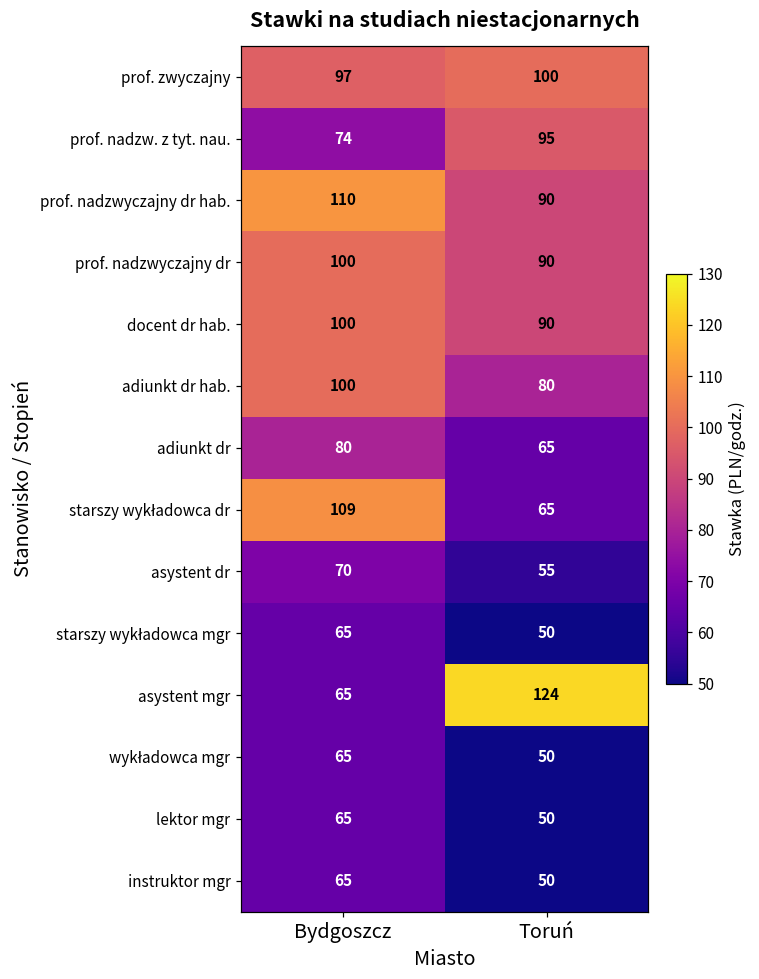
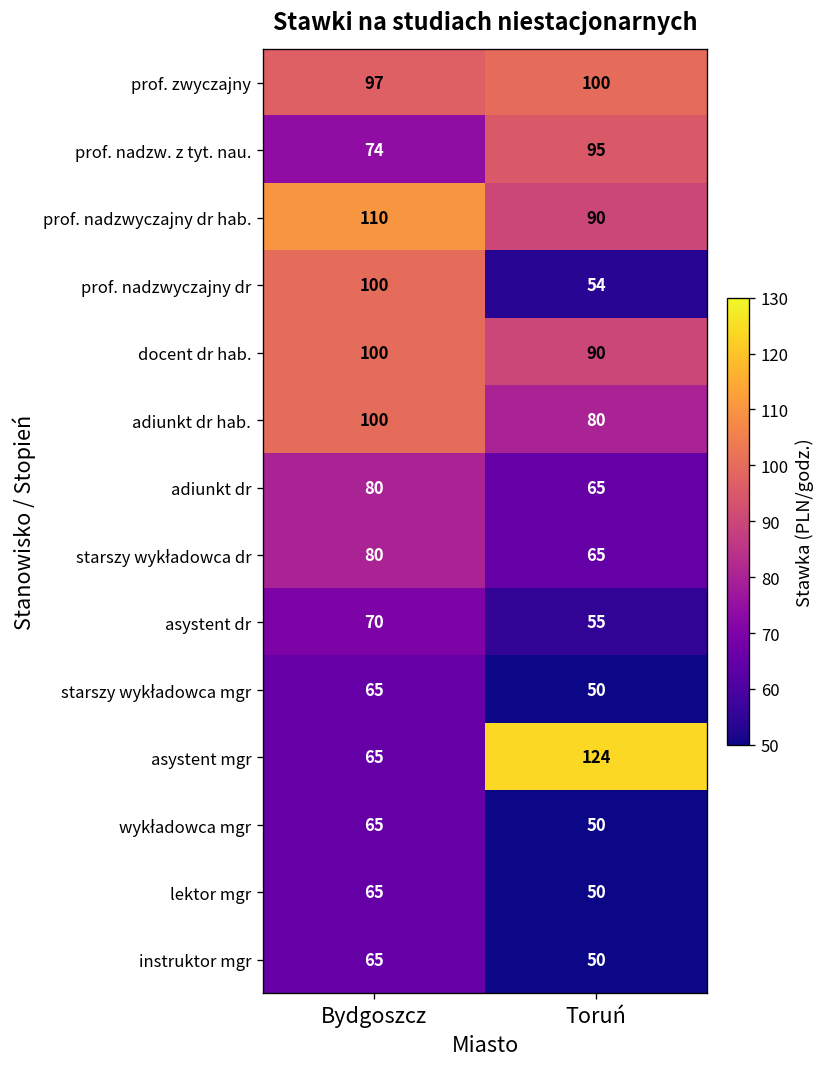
  {
    "prof. zwyczajny": {
      "Bydgoszcz": 97,
      "Toruń": 100
    },
    "prof. nadzw. z tyt. nau.": {
      "Bydgoszcz": 74,
      "Toruń": 95
    },
    "prof. nadzwyczajny dr hab.": {
      "Bydgoszcz": 110,
      "Toruń": 90
    },
    "prof. nadzwyczajny dr": {
      "Bydgoszcz": 100,
-     "Toruń": 90
+     "Toruń": 54
    },
    "docent dr hab.": {
      "Bydgoszcz": 100,
      "Toruń": 90
    },
    "adiunkt dr hab.": {
      "Bydgoszcz": 100,
      "Toruń": 80
    },
    "adiunkt dr": {
      "Bydgoszcz": 80,
      "Toruń": 65
    },
    "starszy wykładowca dr": {
-     "Bydgoszcz": 109,
+     "Bydgoszcz": 80,
      "Toruń": 65
    },
    "asystent dr": {
      "Bydgoszcz": 70,
      "Toruń": 55
    },
    "starszy wykładowca mgr": {
      "Bydgoszcz": 65,
      "Toruń": 50
    },
    "asystent mgr": {
      "Bydgoszcz": 65,
      "Toruń": 124
    },
    "wykładowca mgr": {
      "Bydgoszcz": 65,
      "Toruń": 50
    },
    "lektor mgr": {
      "Bydgoszcz": 65,
      "Toruń": 50
    },
    "instruktor mgr": {
      "Bydgoszcz": 65,
      "Toruń": 50
    }
  }
